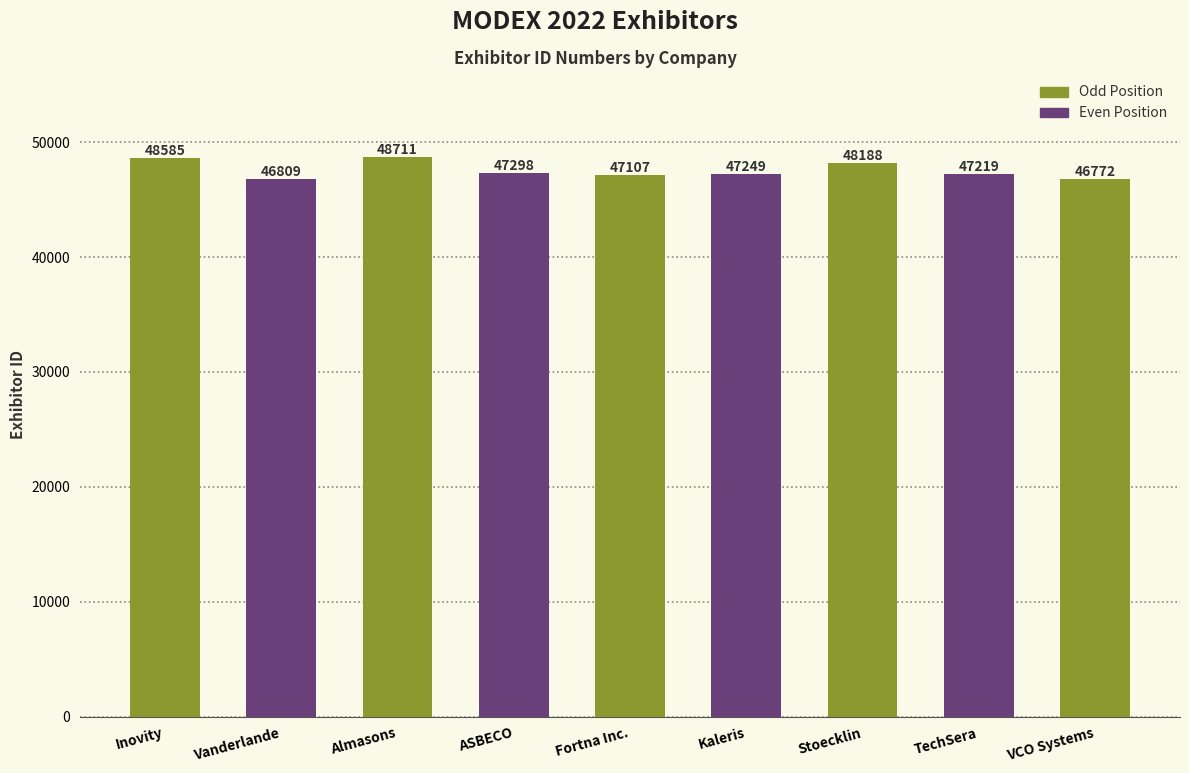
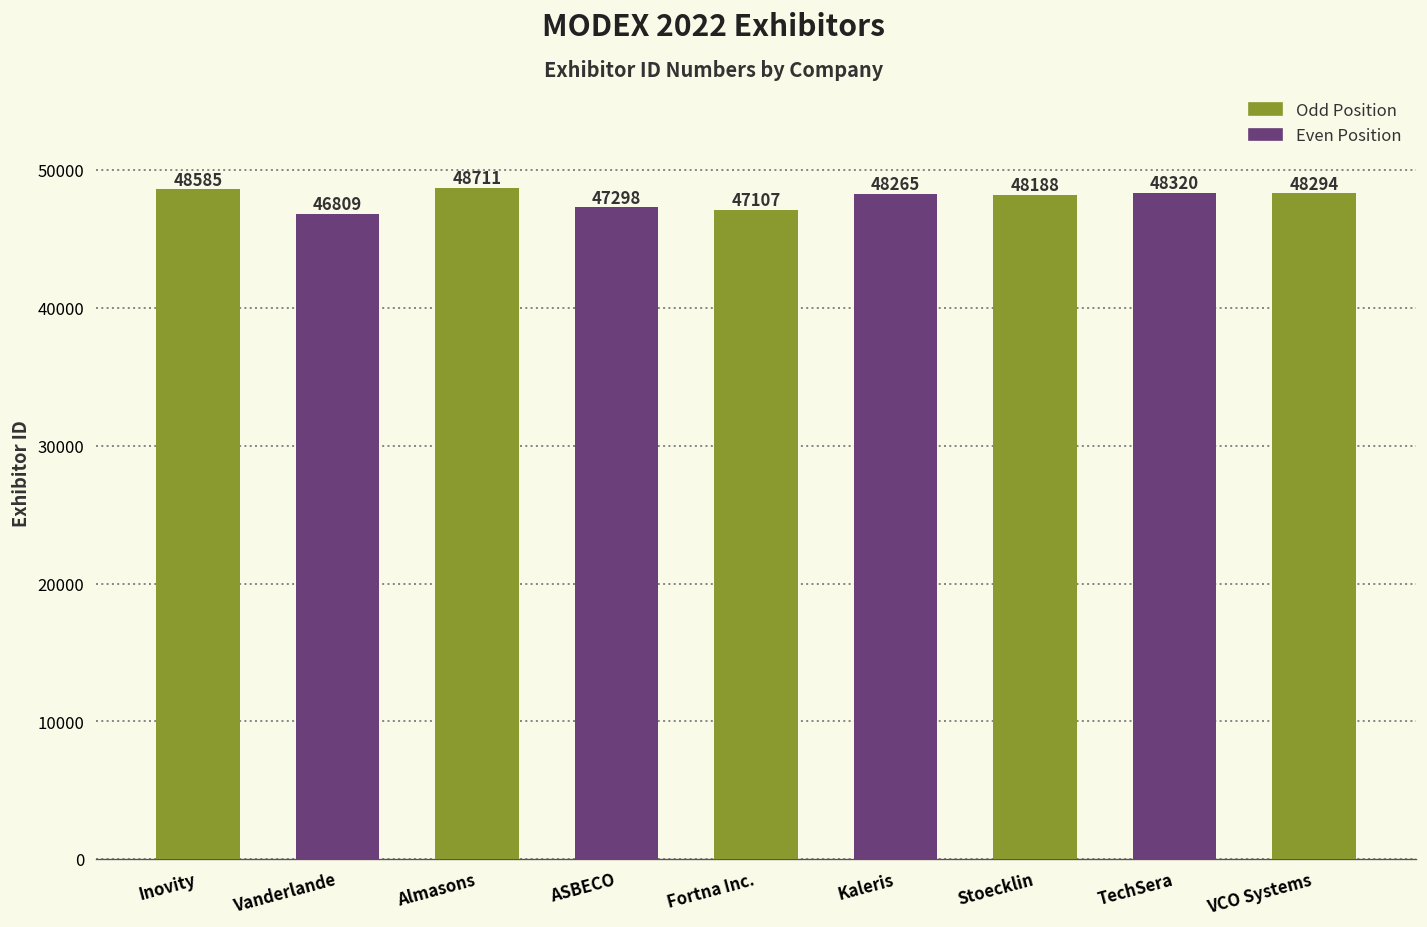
  {
    "Inovity": 48585,
    "Vanderlande": 46809,
    "Almasons": 48711,
    "ASBECO": 47298,
    "Fortna Inc.": 47107,
-   "Kaleris": 47249,
+   "Kaleris": 48265,
    "Stoecklin": 48188,
-   "TechSera": 47219,
-   "VCO Systems": 46772
+   "TechSera": 48320,
+   "VCO Systems": 48294
  }
